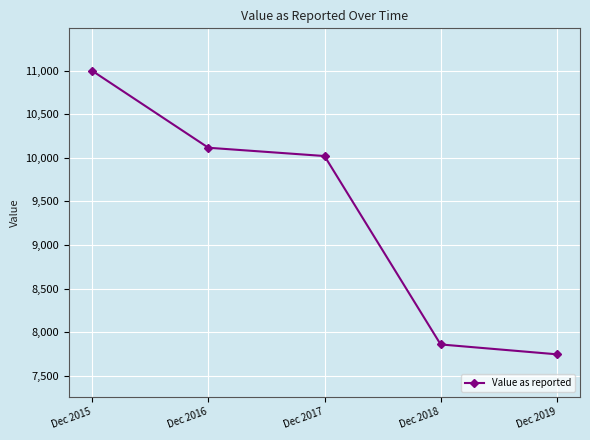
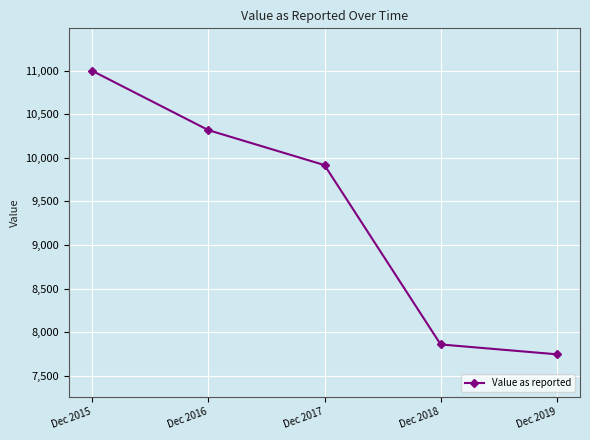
  {
    "Dec 2015": "11,000",
-   "Dec 2016": "10,100",
-   "Dec 2017": "10,000",
+   "Dec 2016": "10,300",
+   "Dec 2017": "9,900",
    "Dec 2018": "7,900",
    "Dec 2019": "7,700"
  }
